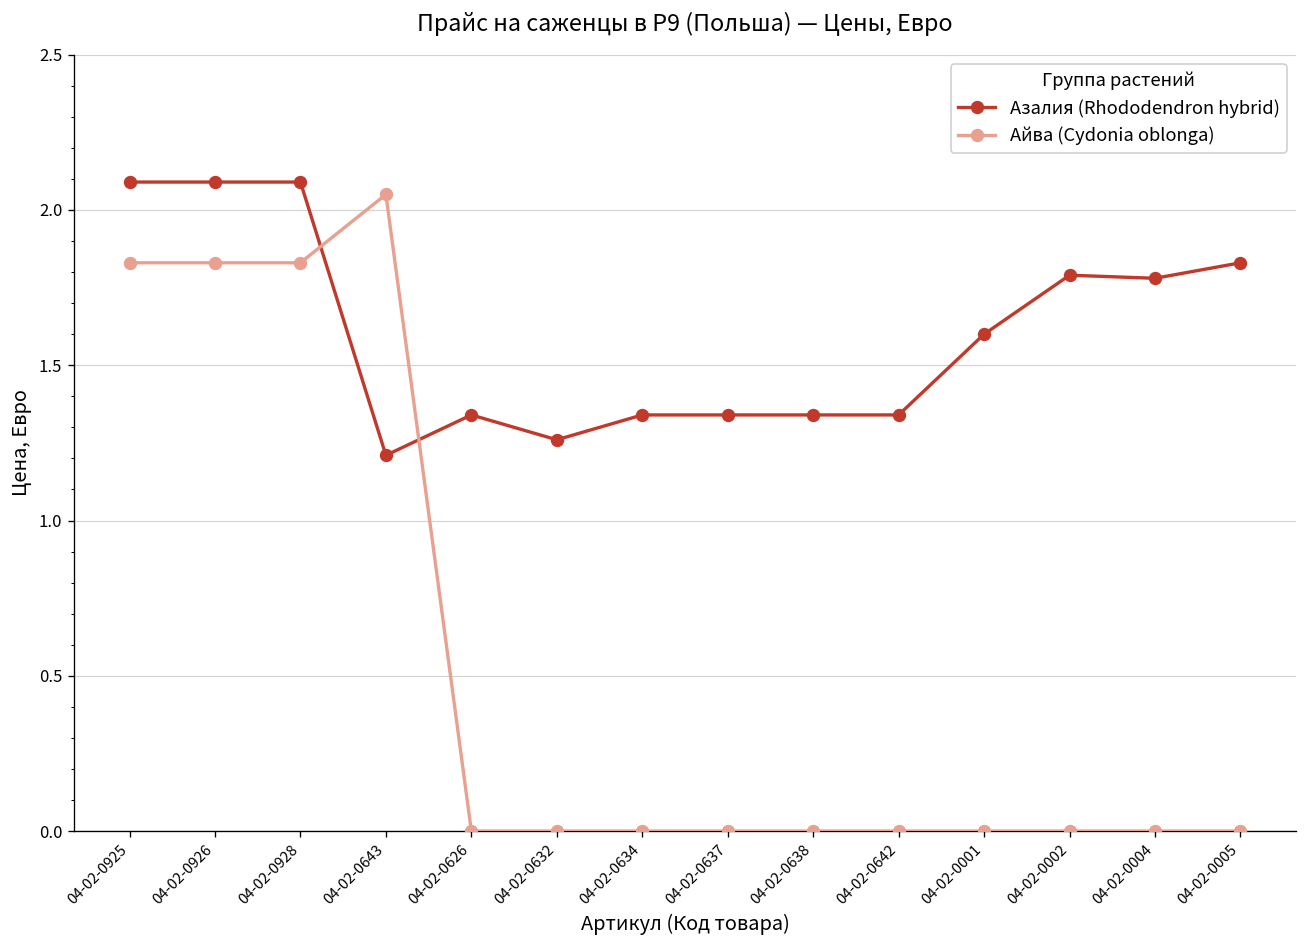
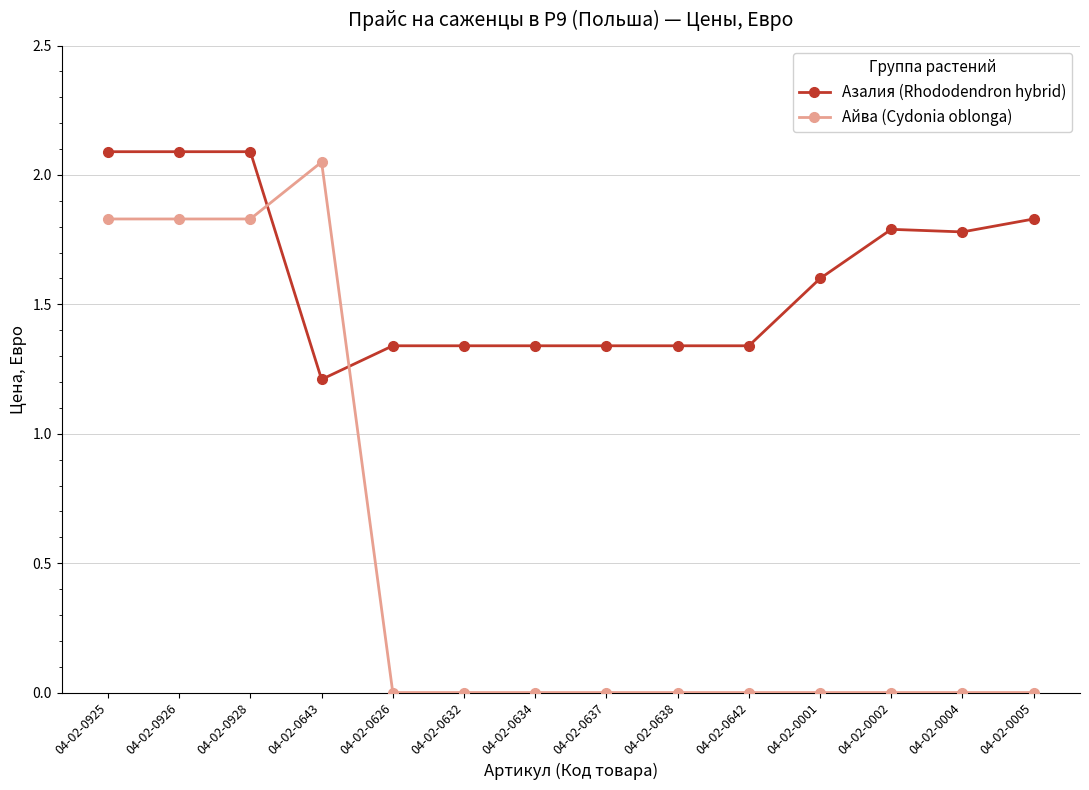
  {
    "Азалия (Rhododendron hybrid)": {
      "04-02-0925": 2.09,
      "04-02-0926": 2.09,
      "04-02-0928": 2.09,
      "04-02-0643": 1.21,
      "04-02-0626": 1.34,
-     "04-02-0632": 1.26,
+     "04-02-0632": 1.34,
      "04-02-0634": 1.34,
      "04-02-0637": 1.34,
      "04-02-0638": 1.34,
      "04-02-0642": 1.34,
      "04-02-0001": 1.60,
      "04-02-0002": 1.79,
      "04-02-0004": 1.78,
      "04-02-0005": 1.83
    },
    "Айва (Cydonia oblonga)": {
      "04-02-0925": 1.83,
      "04-02-0926": 1.83,
      "04-02-0928": 1.83,
      "04-02-0643": 2.05,
      "04-02-0626": 0.00,
      "04-02-0632": 0.00,
      "04-02-0634": 0.00,
      "04-02-0637": 0.00,
      "04-02-0638": 0.00,
      "04-02-0642": 0.00,
      "04-02-0001": 0.00,
      "04-02-0002": 0.00,
      "04-02-0004": 0.00,
      "04-02-0005": 0.00
    }
  }
